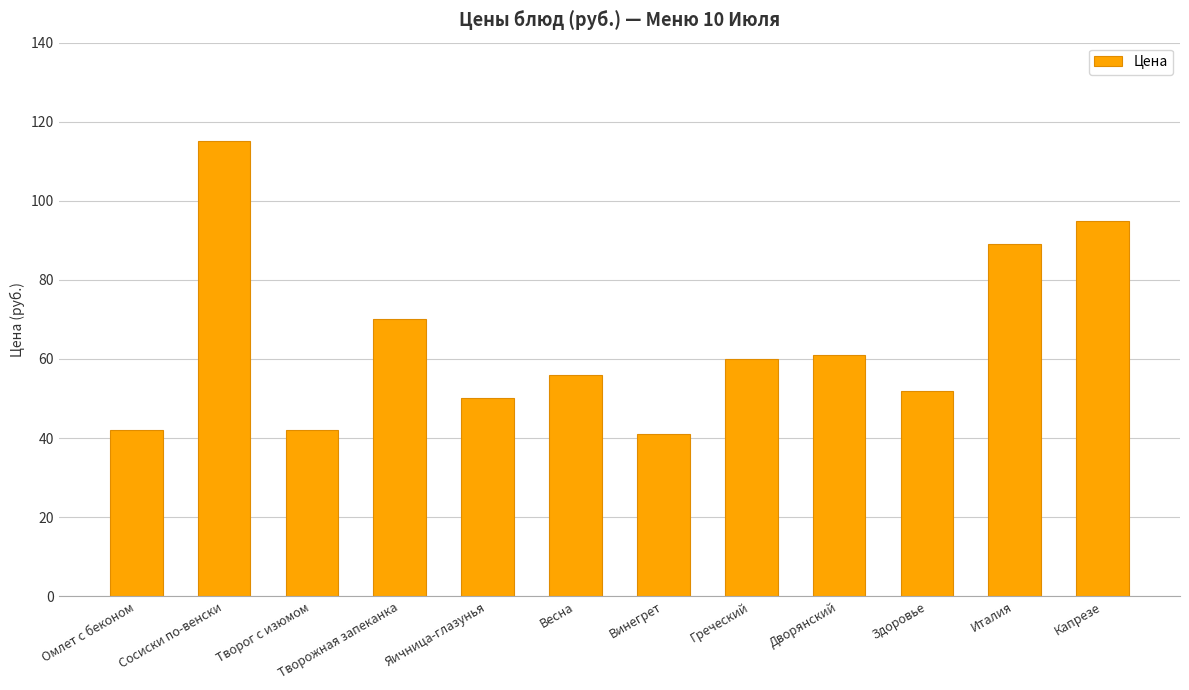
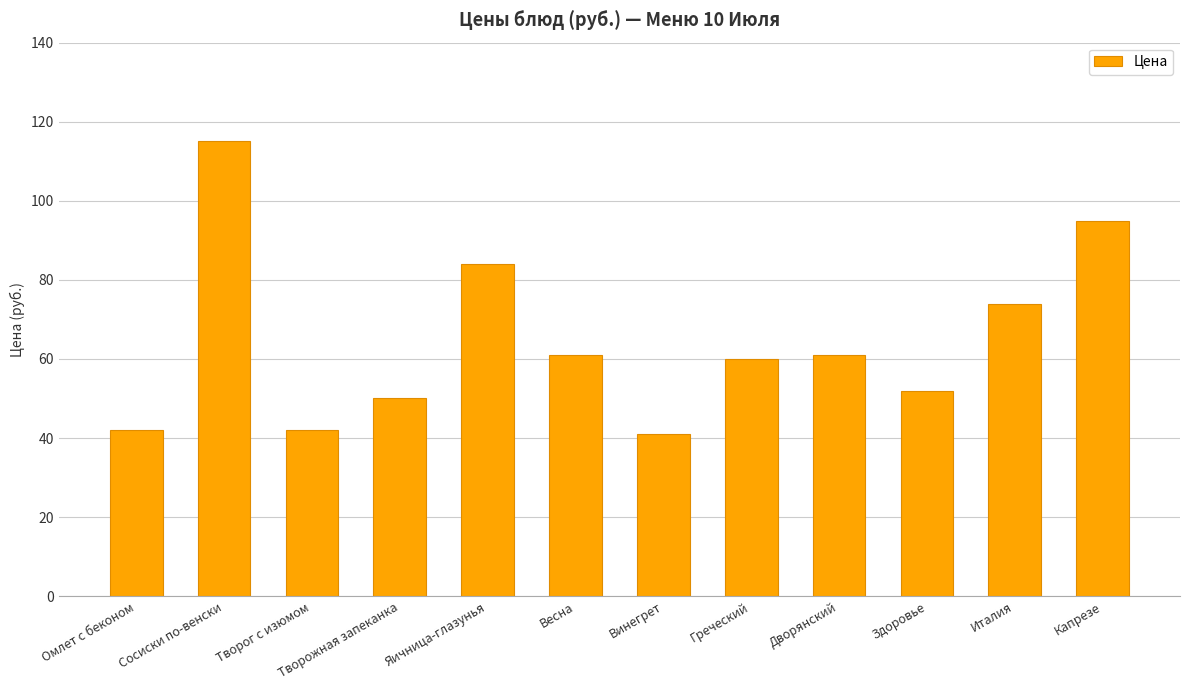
  {
    "Омлет с беконом": 42,
    "Сосиски по-венски": 115,
    "Творог с изюмом": 42,
-   "Творожная запеканка": 70,
-   "Яичница-глазунья": 50,
-   "Весна": 56,
+   "Творожная запеканка": 50,
+   "Яичница-глазунья": 84,
+   "Весна": 61,
    "Винегрет": 41,
    "Греческий": 60,
    "Дворянский": 61,
    "Здоровье": 52,
-   "Италия": 89,
+   "Италия": 74,
    "Капрезе": 95
  }
